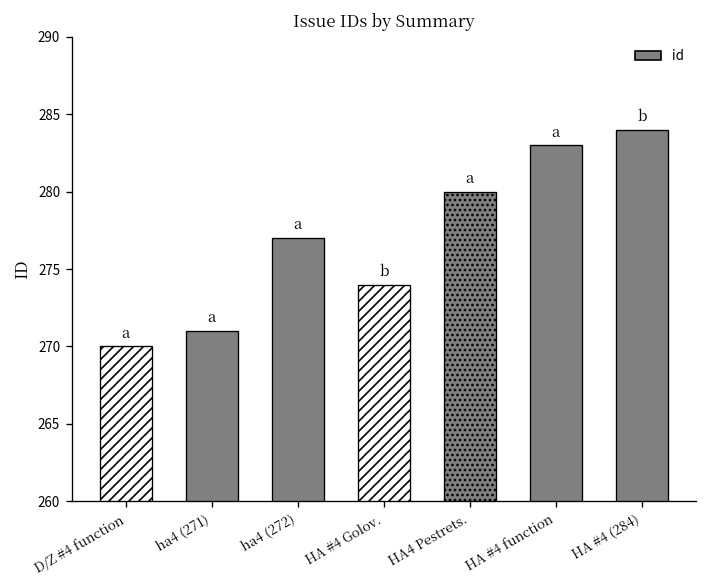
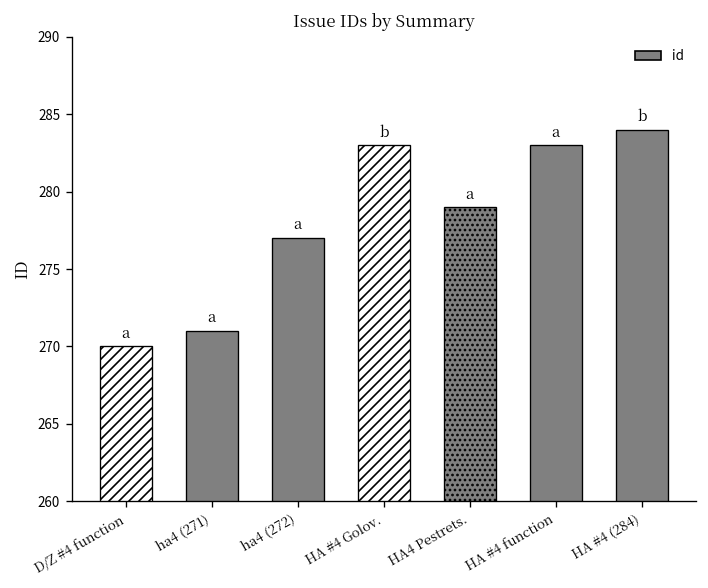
  {
    "D/Z #4 function": 270,
    "ha4 (271)": 271,
    "ha4 (272)": 277,
-   "HA #4 Golov.": 274,
-   "HA4 Pestrets.": 280,
+   "HA #4 Golov.": 283,
+   "HA4 Pestrets.": 279,
    "HA #4 function": 283,
    "HA #4 (284)": 284
  }
